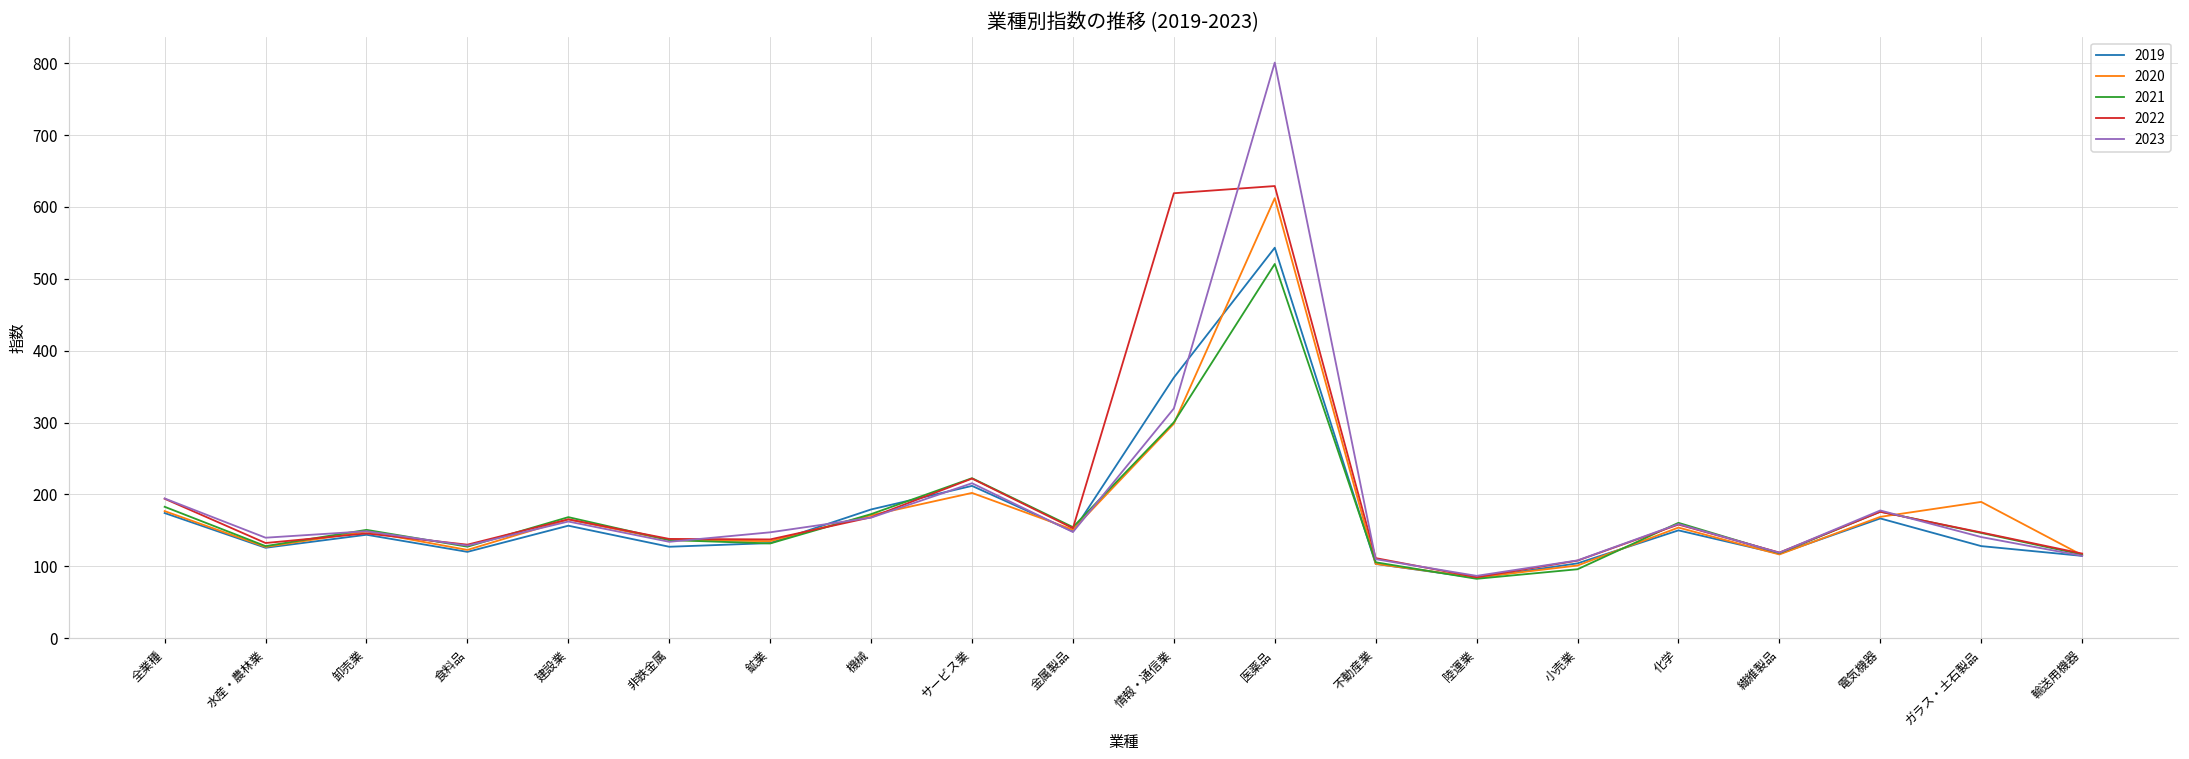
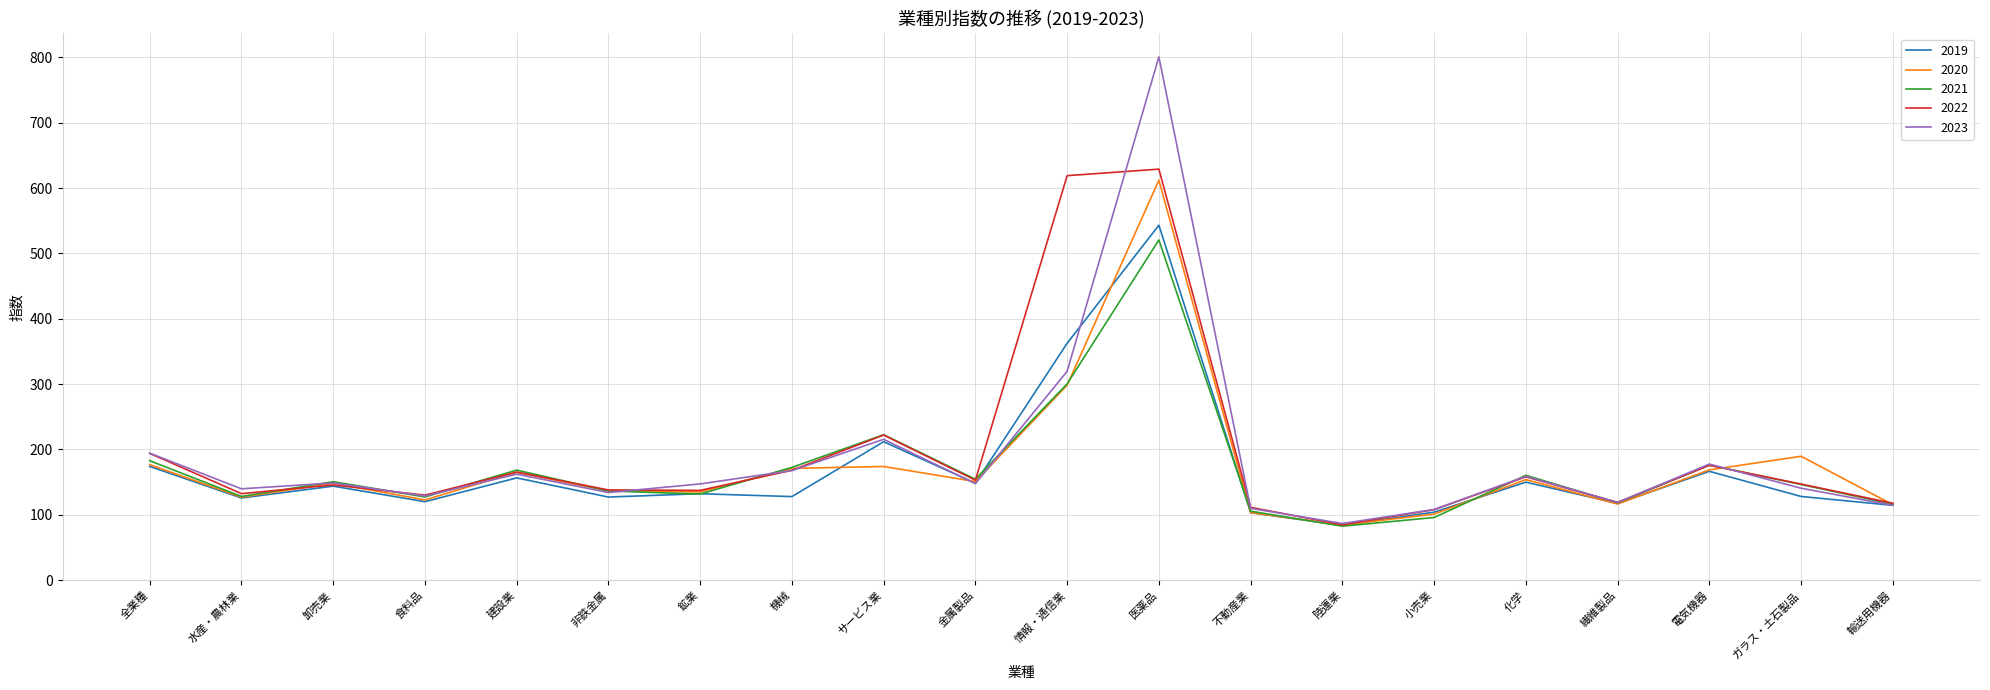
  {
    "2019": {
      "建設業": 160,
      "非鉄金属": 130,
-     "機械": 180,
+     "機械": 130,
      "情報・通信業": 360,
      "医薬品": 540,
      "化学": 150,
      "ガラス・土石製品": 130
    },
    "2020": {
-     "サービス業": 200,
+     "サービス業": 170,
      "医薬品": 610,
      "化学": 150,
      "ガラス・土石製品": 190
    },
    "2021": {
      "全業種": 180,
      "医薬品": 520,
      "小売業": 100
    },
    "2022": {
      "水産・農林業": 130,
      "情報・通信業": 620,
      "医薬品": 630
    },
    "2023": {
      "水産・農林業": 140,
      "鉱業": 150,
      "情報・通信業": 320,
      "医薬品": 800,
      "ガラス・土石製品": 140
    }
  }
